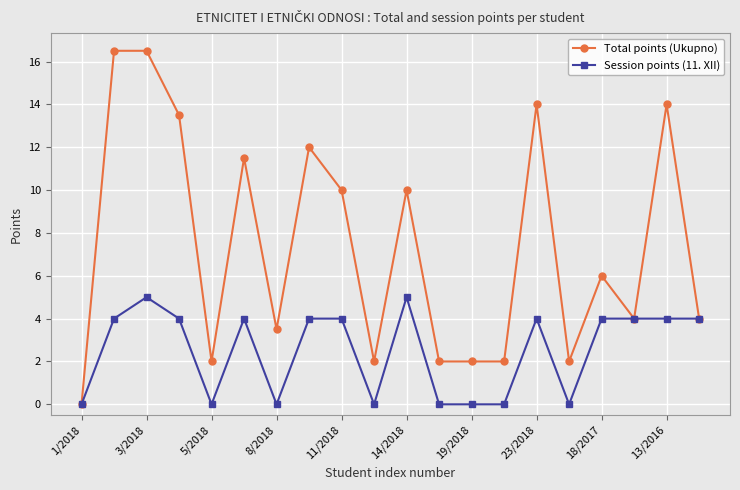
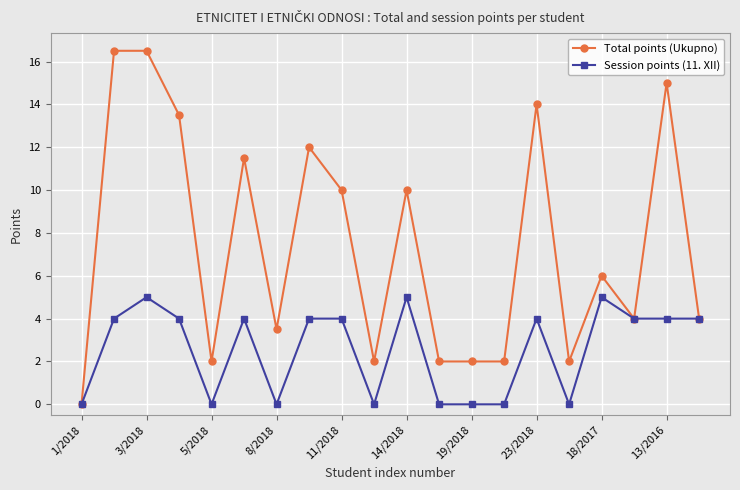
  {
    "Total points (Ukupno)": {
      "3/2018": 16.5,
      "5/2018": 2,
      "8/2018": 3.5,
      "11/2018": 10,
      "14/2018": 10,
      "19/2018": 2,
      "23/2018": 14,
      "18/2017": 6,
-     "13/2016": 14
+     "13/2016": 15
    },
    "Session points (11. XII)": {
      "3/2018": 5,
      "5/2018": 0,
      "8/2018": 0,
      "11/2018": 4,
      "14/2018": 5,
      "19/2018": 0,
      "23/2018": 4,
-     "18/2017": 4,
+     "18/2017": 5,
      "13/2016": 4
    }
  }
